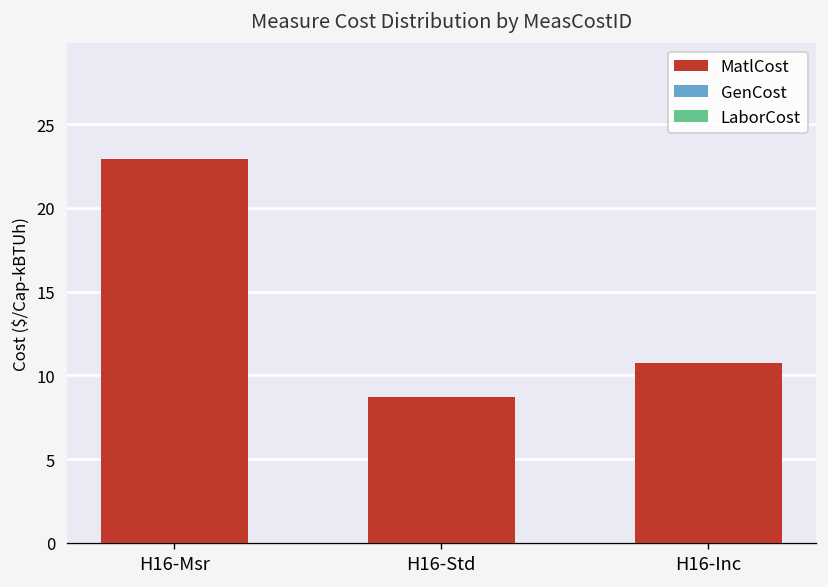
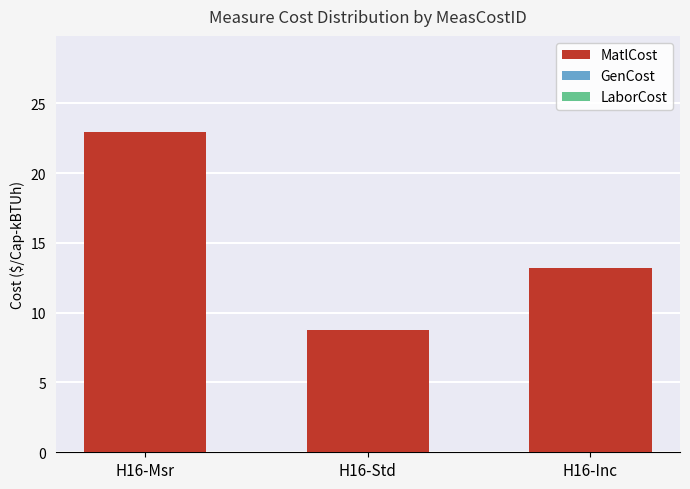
  {
    "MatlCost": {
      "H16-Msr": 23.0,
      "H16-Std": 8.7,
-     "H16-Inc": 10.7
+     "H16-Inc": 13.2
    },
    "LaborCost": {
      "H16-Msr": 0.0,
      "H16-Std": 0.0,
      "H16-Inc": 0.0
    }
  }
